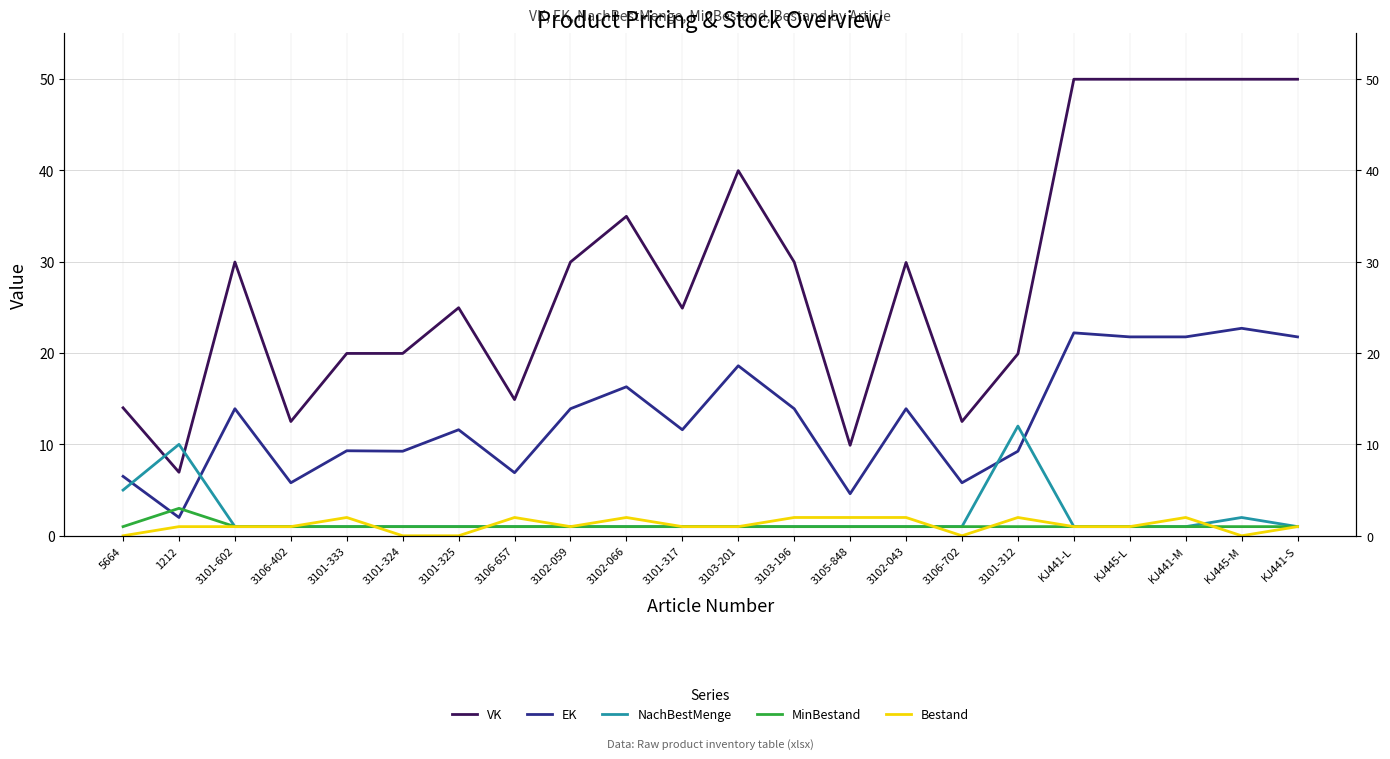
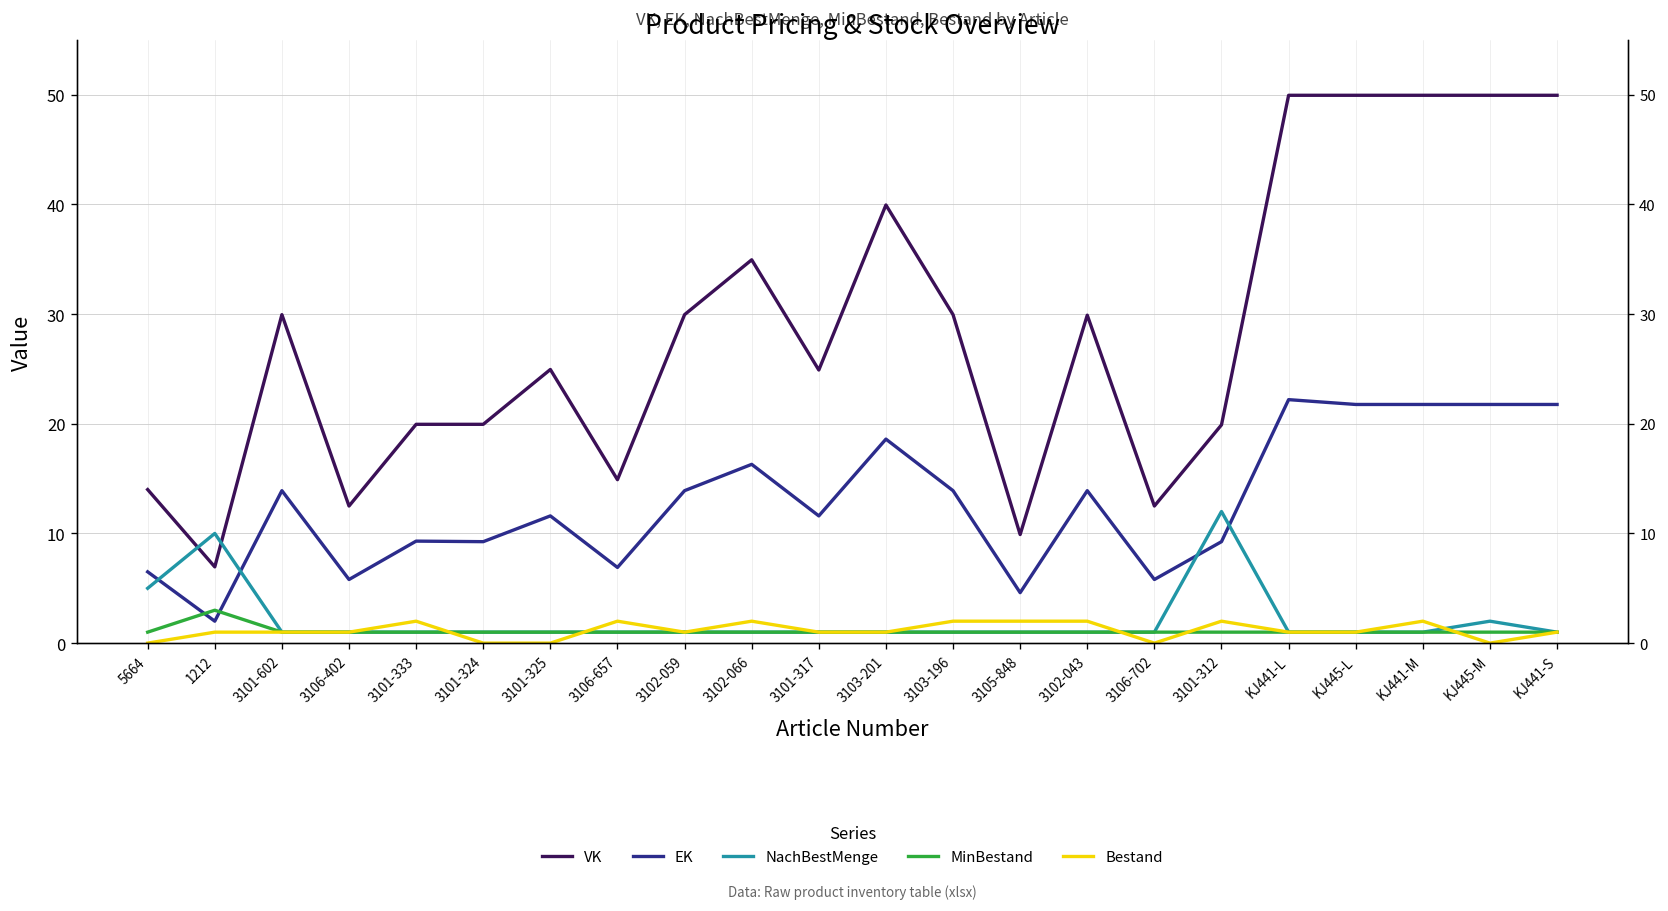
  {
    "VK": {
      "5664": 14,
      "1212": 7,
      "3101-602": 30,
      "3106-402": 13,
      "3101-333": 20,
      "3101-324": 20,
      "3101-325": 25,
      "3106-657": 15,
      "3102-059": 30,
      "3102-066": 35,
      "3101-317": 25,
      "3103-201": 40,
      "3103-196": 30,
      "3105-848": 10,
      "3102-043": 30,
      "3106-702": 13,
      "3101-312": 20,
      "KJ441-L": 50,
      "KJ445-L": 50,
      "KJ441-M": 50,
      "KJ445-M": 50,
      "KJ441-S": 50
    },
    "EK": {
      "5664": 7,
      "1212": 2,
      "3101-602": 14,
      "3106-402": 6,
      "3101-333": 9,
      "3101-324": 9,
      "3101-325": 12,
      "3106-657": 7,
      "3102-059": 14,
      "3102-066": 16,
      "3101-317": 12,
      "3103-201": 19,
      "3103-196": 14,
      "3105-848": 5,
      "3102-043": 14,
      "3106-702": 6,
      "3101-312": 9,
      "KJ441-L": 22,
      "KJ445-L": 22,
      "KJ441-M": 22,
-     "KJ445-M": 23,
+     "KJ445-M": 22,
      "KJ441-S": 22
    },
    "NachBestMenge": {
      "5664": 5,
      "1212": 10,
      "3101-312": 12,
      "KJ445-M": 2
    },
    "MinBestand": {
      "5664": 1,
      "1212": 3,
      "3101-312": 1,
      "KJ445-M": 1
    },
    "Bestand": {
      "5664": 0,
      "1212": 1,
      "3101-333": 2,
      "3101-324": 0,
      "3101-325": 0,
      "3106-657": 2,
      "3102-066": 2,
      "3103-196": 2,
      "3105-848": 2,
      "3102-043": 2,
      "3106-702": 0,
      "3101-312": 2,
      "KJ441-M": 2,
      "KJ445-M": 0
    }
  }
